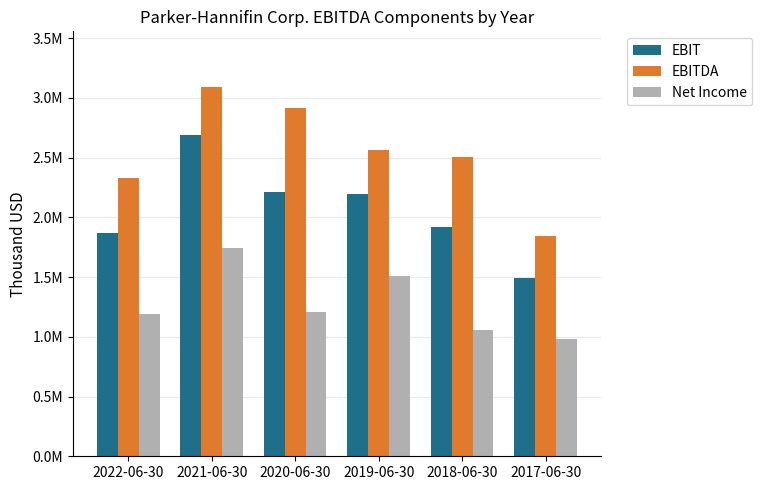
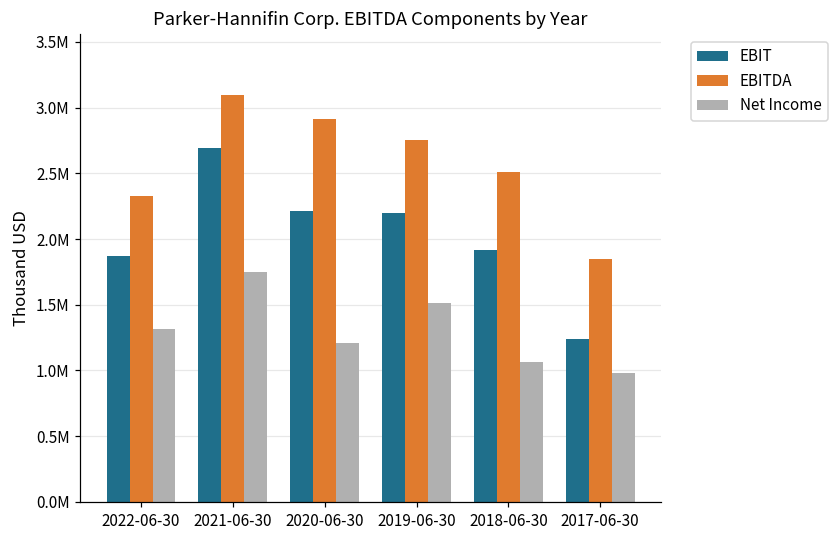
  {
    "EBIT": {
      "2022-06-30": 1870000,
      "2021-06-30": 2690000,
      "2020-06-30": 2220000,
      "2019-06-30": 2190000,
      "2018-06-30": 1920000,
-     "2017-06-30": 1490000
+     "2017-06-30": 1240000
    },
    "EBITDA": {
      "2022-06-30": 2330000,
      "2021-06-30": 3090000,
      "2020-06-30": 2920000,
-     "2019-06-30": 2560000,
+     "2019-06-30": 2750000,
      "2018-06-30": 2510000,
      "2017-06-30": 1850000
    },
    "Net Income": {
-     "2022-06-30": 1190000,
+     "2022-06-30": 1320000,
      "2021-06-30": 1750000,
      "2020-06-30": 1210000,
      "2019-06-30": 1510000,
      "2018-06-30": 1060000,
      "2017-06-30": 980000
    }
  }
